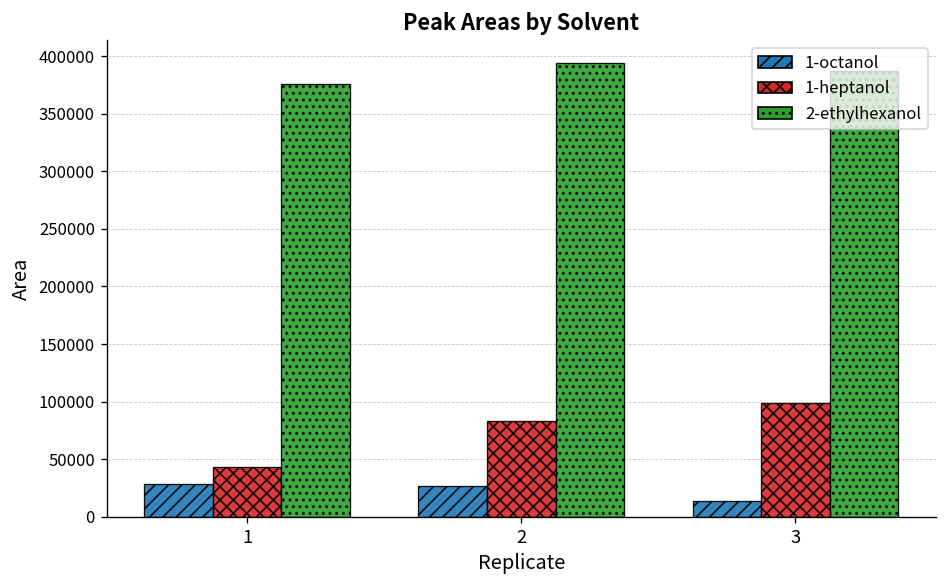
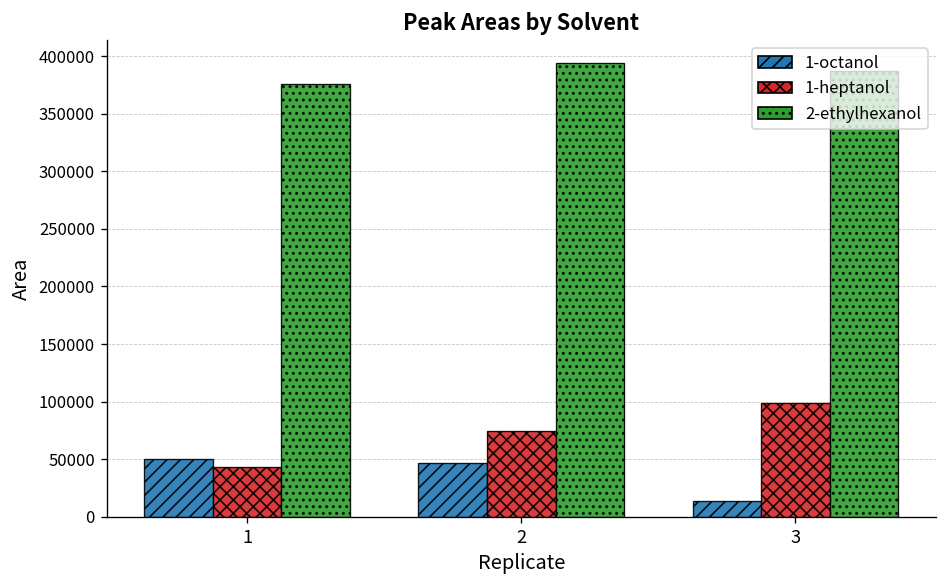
  {
    "1-octanol": {
-     "1": 30000,
-     "2": 30000,
+     "1": 50000,
+     "2": 50000,
      "3": 10000
    },
    "1-heptanol": {
      "1": 40000,
-     "2": 80000,
+     "2": 70000,
      "3": 100000
    },
    "2-ethylhexanol": {
      "1": 380000,
      "2": 390000
    }
  }
